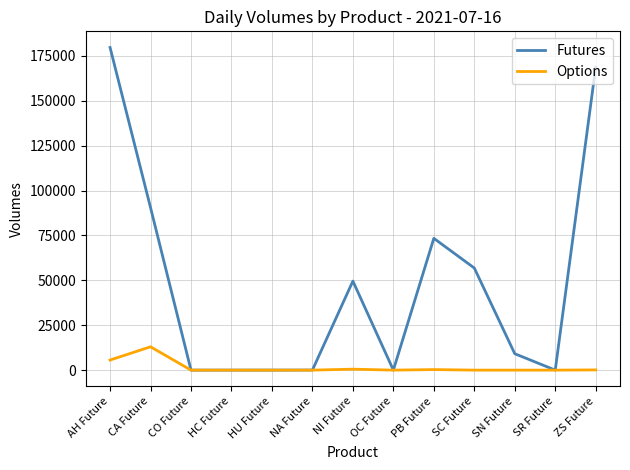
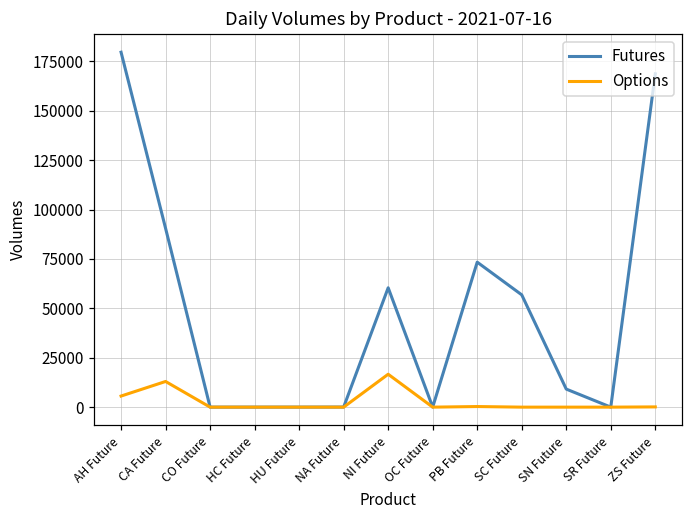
  {
    "Futures": {
      "AH Future": 180000,
      "CA Future": 90000,
-     "NI Future": 50000,
+     "NI Future": 60000,
      "PB Future": 73000,
      "SC Future": 57000,
      "SN Future": 9000
    },
    "Options": {
      "AH Future": 6000,
      "CA Future": 13000,
-     "NI Future": 1000,
+     "NI Future": 17000,
      "PB Future": 0,
      "SC Future": 0,
      "SN Future": 0,
      "ZS Future": 0
    }
  }
